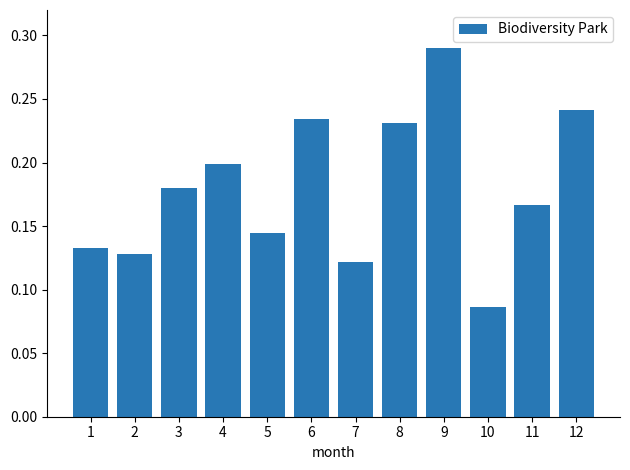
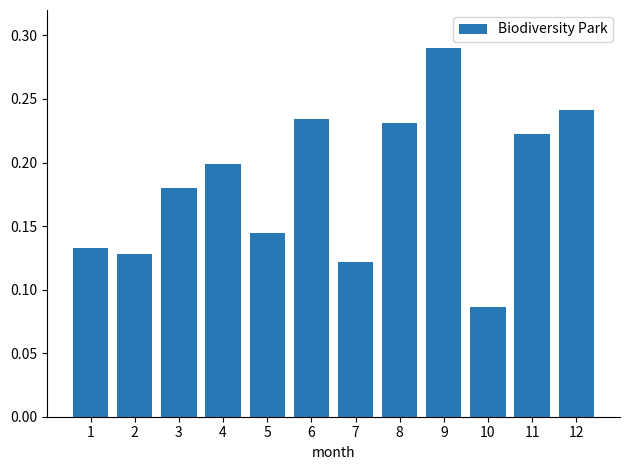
  {
    "1": 0.133,
    "2": 0.128,
    "3": 0.180,
    "4": 0.199,
    "5": 0.145,
    "6": 0.234,
    "7": 0.122,
    "8": 0.231,
    "9": 0.290,
    "10": 0.087,
-   "11": 0.167,
+   "11": 0.222,
    "12": 0.242
  }
